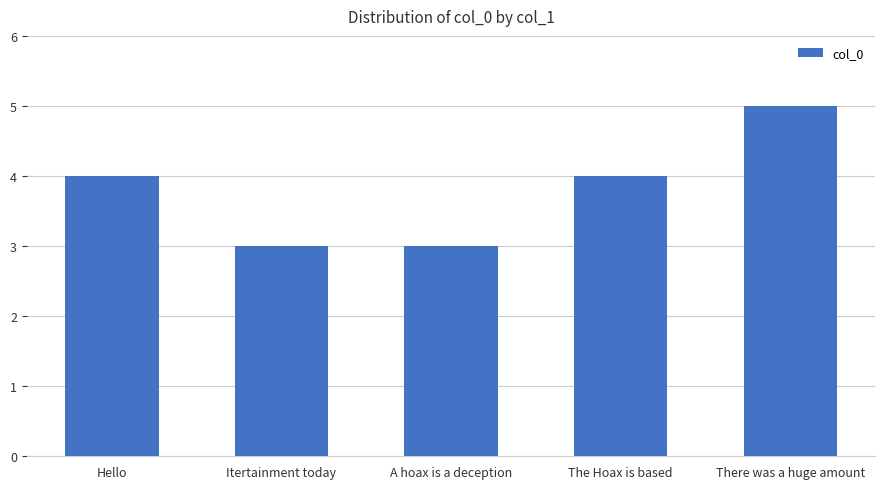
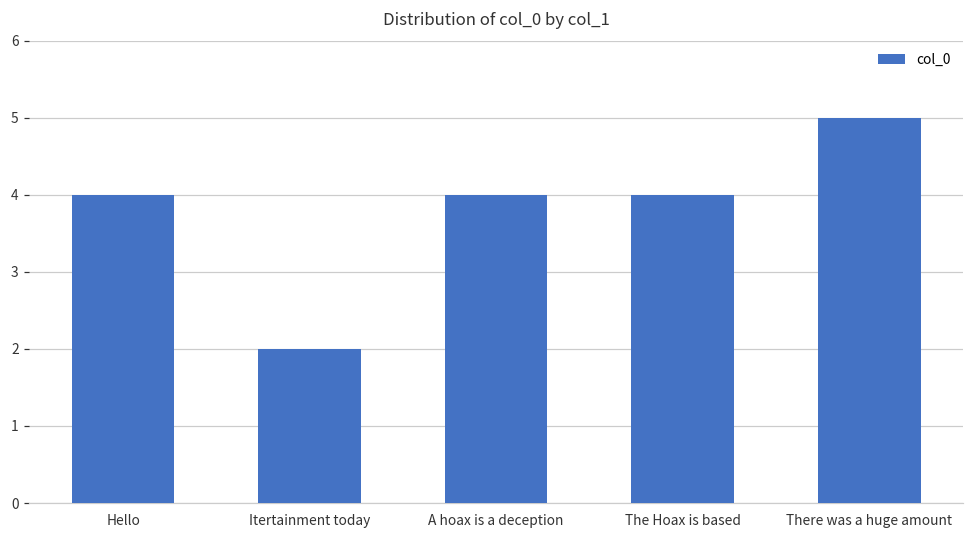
  {
    "Hello": 4,
-   "Itertainment today": 3,
-   "A hoax is a deception": 3,
+   "Itertainment today": 2,
+   "A hoax is a deception": 4,
    "The Hoax is based": 4,
    "There was a huge amount": 5
  }
